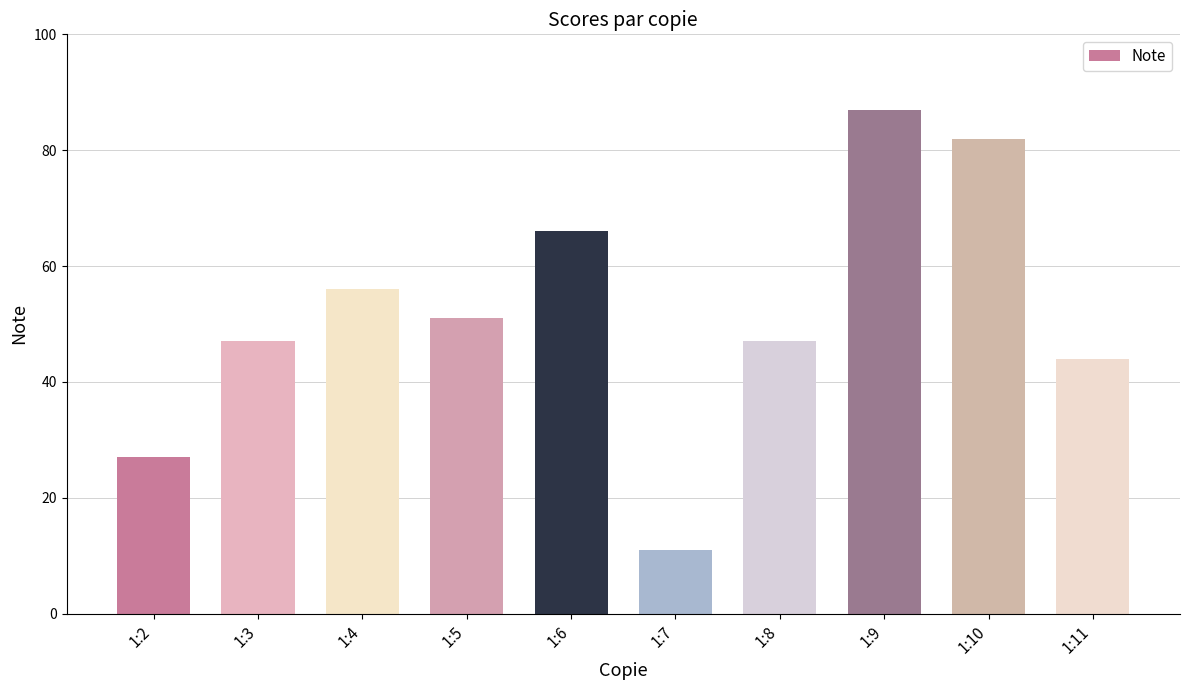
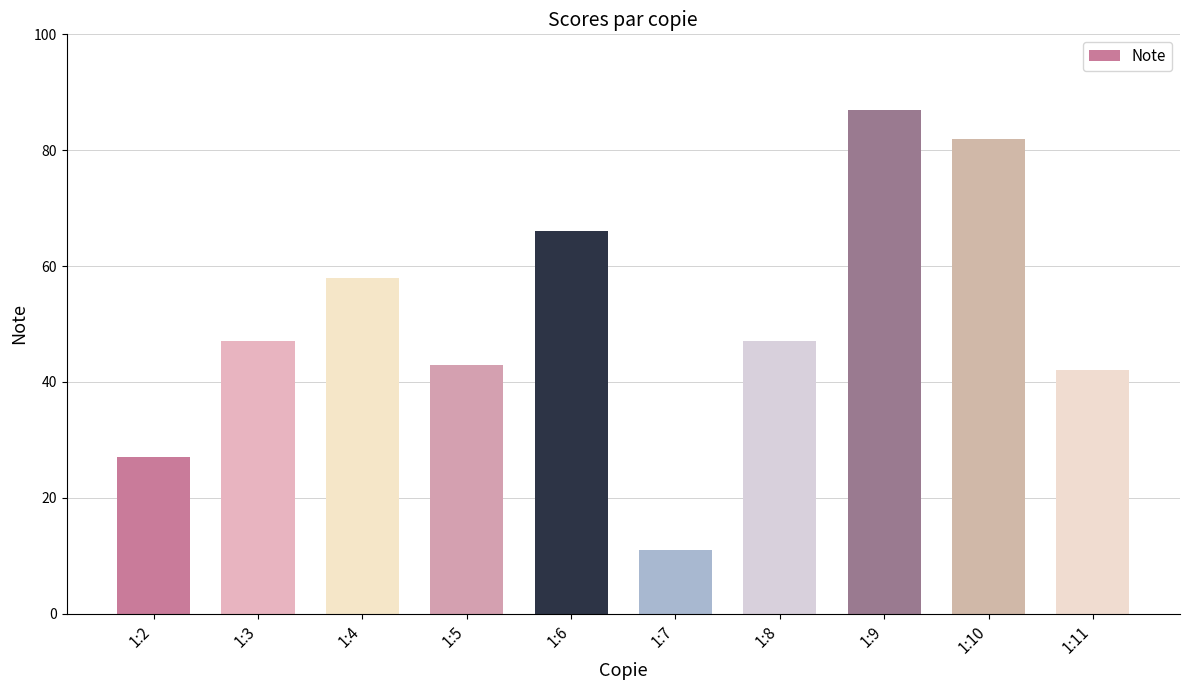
  {
    "1:2": 27,
    "1:3": 47,
-   "1:4": 56,
-   "1:5": 51,
+   "1:4": 58,
+   "1:5": 43,
    "1:6": 66,
    "1:7": 11,
    "1:8": 47,
    "1:9": 87,
    "1:10": 82,
-   "1:11": 44
+   "1:11": 42
  }
